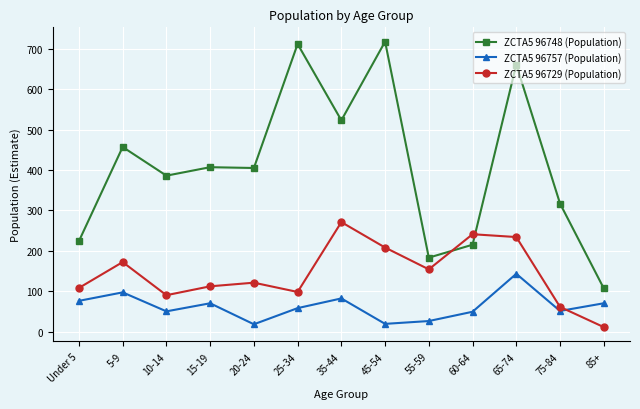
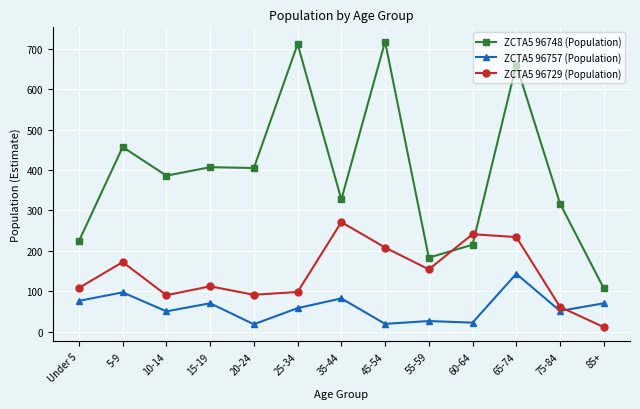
  {
    "ZCTA5 96748 (Population)": {
      "Under 5": 220,
      "5-9": 460,
      "10-14": 390,
      "15-19": 410,
      "20-24": 410,
      "25-34": 710,
-     "35-44": 520,
+     "35-44": 330,
      "45-54": 720,
      "55-59": 180,
      "60-64": 220,
      "75-84": 320,
      "85+": 110
    },
    "ZCTA5 96757 (Population)": {
      "Under 5": 80,
      "5-9": 100,
      "10-14": 50,
      "15-19": 70,
      "20-24": 20,
      "25-34": 60,
      "35-44": 80,
      "45-54": 20,
      "55-59": 30,
-     "60-64": 50,
+     "60-64": 20,
      "65-74": 140,
      "75-84": 50,
      "85+": 70
    },
    "ZCTA5 96729 (Population)": {
      "Under 5": 110,
      "5-9": 170,
      "10-14": 90,
      "15-19": 110,
-     "20-24": 120,
+     "20-24": 90,
      "25-34": 100,
      "35-44": 270,
      "45-54": 210,
      "55-59": 150,
      "60-64": 240,
      "65-74": 230,
      "75-84": 60,
      "85+": 10
    }
  }
